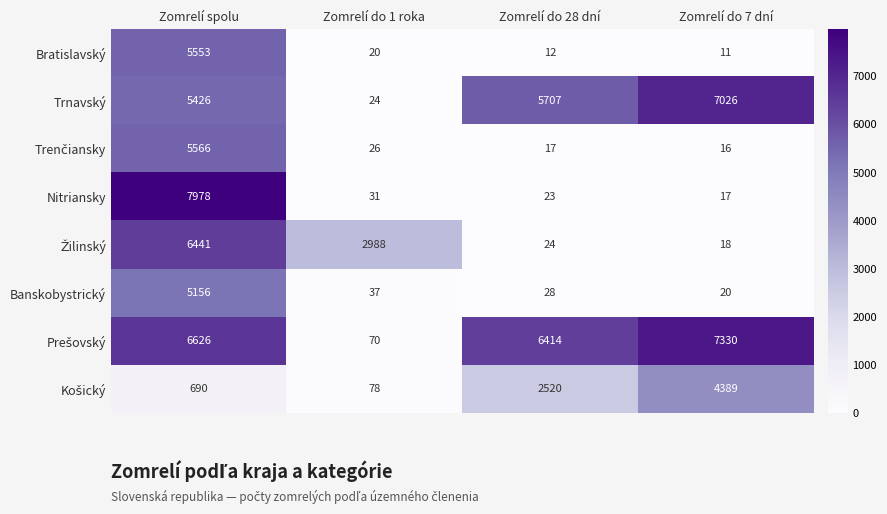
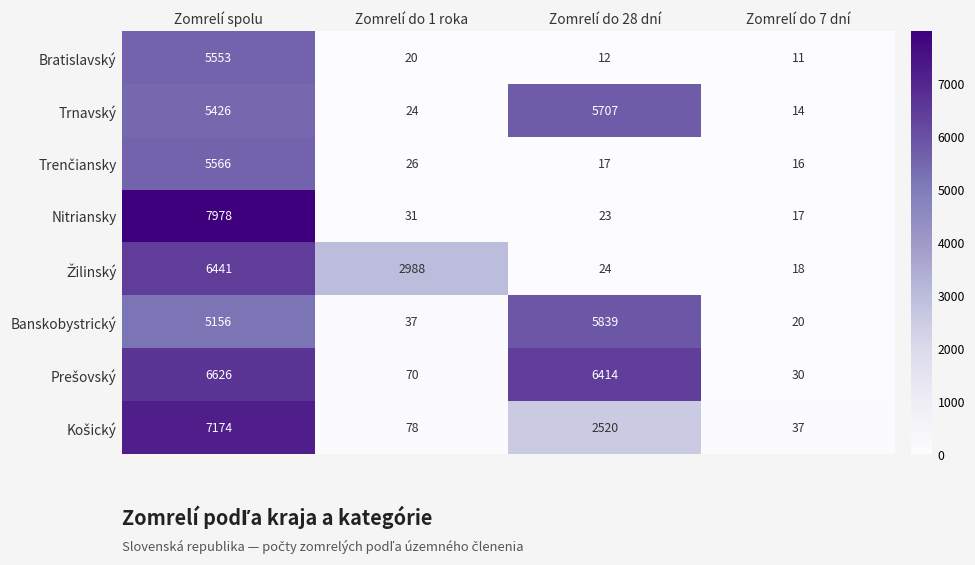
  {
    "Bratislavský": {
      "Zomrelí spolu": 5553,
      "Zomrelí do 1 roka": 20,
      "Zomrelí do 28 dní": 12,
      "Zomrelí do 7 dní": 11
    },
    "Trnavský": {
      "Zomrelí spolu": 5426,
      "Zomrelí do 1 roka": 24,
      "Zomrelí do 28 dní": 5707,
-     "Zomrelí do 7 dní": 7026
+     "Zomrelí do 7 dní": 14
    },
    "Trenčiansky": {
      "Zomrelí spolu": 5566,
      "Zomrelí do 1 roka": 26,
      "Zomrelí do 28 dní": 17,
      "Zomrelí do 7 dní": 16
    },
    "Nitriansky": {
      "Zomrelí spolu": 7978,
      "Zomrelí do 1 roka": 31,
      "Zomrelí do 28 dní": 23,
      "Zomrelí do 7 dní": 17
    },
    "Žilinský": {
      "Zomrelí spolu": 6441,
      "Zomrelí do 1 roka": 2988,
      "Zomrelí do 28 dní": 24,
      "Zomrelí do 7 dní": 18
    },
    "Banskobystrický": {
      "Zomrelí spolu": 5156,
      "Zomrelí do 1 roka": 37,
-     "Zomrelí do 28 dní": 28,
+     "Zomrelí do 28 dní": 5839,
      "Zomrelí do 7 dní": 20
    },
    "Prešovský": {
      "Zomrelí spolu": 6626,
      "Zomrelí do 1 roka": 70,
      "Zomrelí do 28 dní": 6414,
-     "Zomrelí do 7 dní": 7330
+     "Zomrelí do 7 dní": 30
    },
    "Košický": {
-     "Zomrelí spolu": 690,
+     "Zomrelí spolu": 7174,
      "Zomrelí do 1 roka": 78,
      "Zomrelí do 28 dní": 2520,
-     "Zomrelí do 7 dní": 4389
+     "Zomrelí do 7 dní": 37
    }
  }
